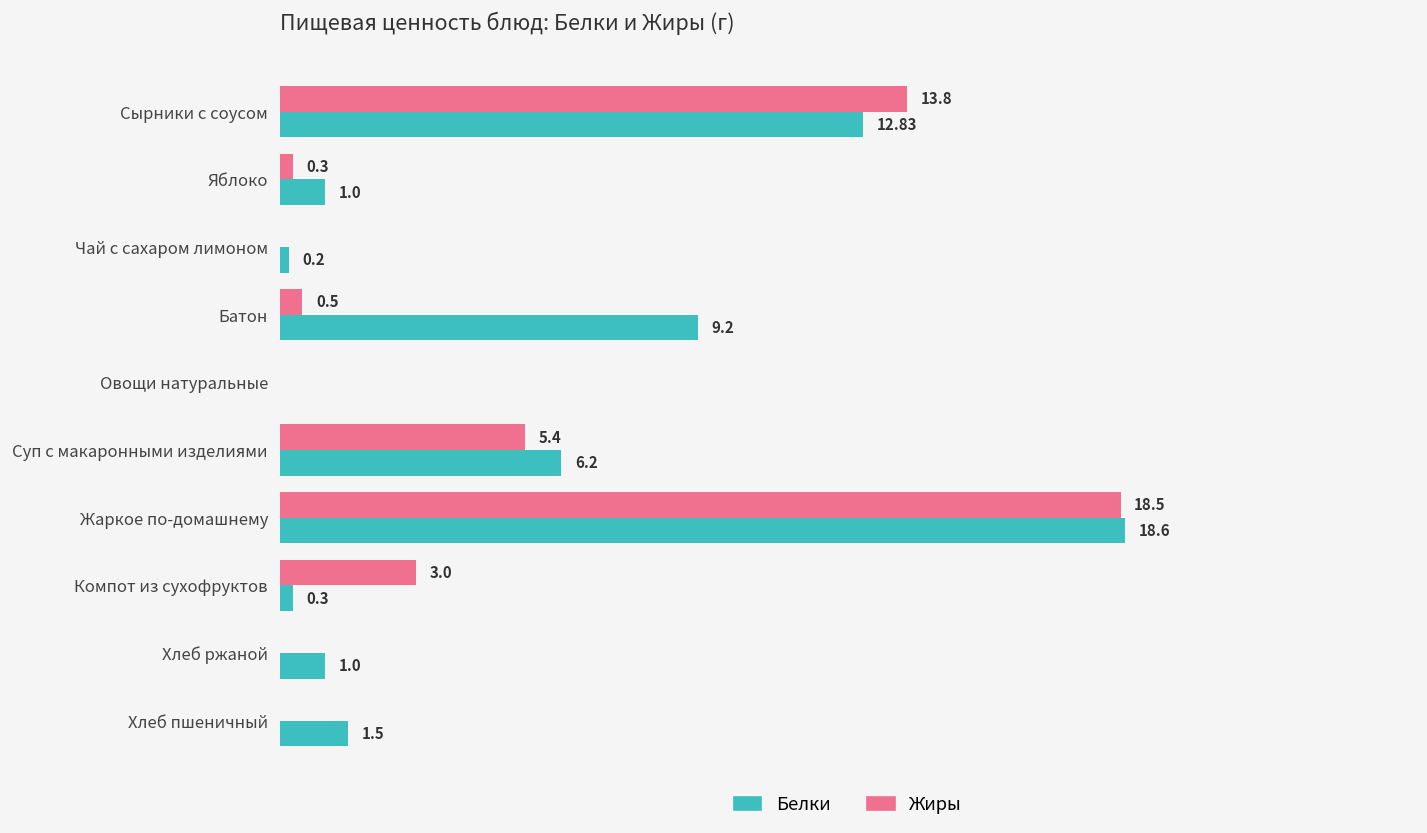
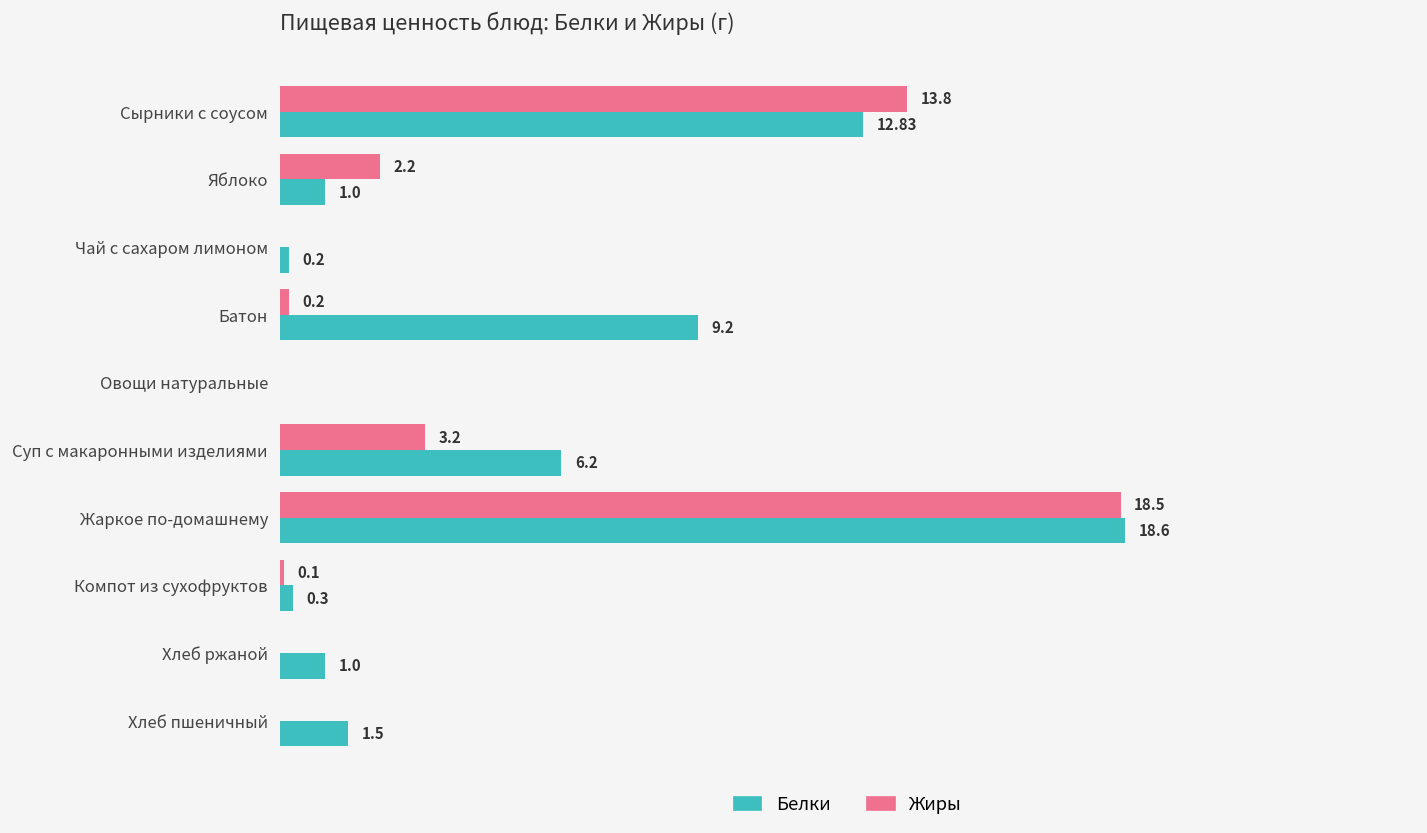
  {
    "Белки": {
      "Сырники с соусом": 12.83,
      "Яблоко": 1.0,
      "Чай с сахаром лимоном": 0.2,
      "Батон": 9.2,
      "Суп с макаронными изделиями": 6.2,
      "Жаркое по-домашнему": 18.6,
      "Компот из сухофруктов": 0.3,
      "Хлеб ржаной": 1.0,
      "Хлеб пшеничный": 1.5
    },
    "Жиры": {
      "Сырники с соусом": 13.8,
-     "Яблоко": 0.3,
-     "Батон": 0.5,
-     "Суп с макаронными изделиями": 5.4,
+     "Яблоко": 2.2,
+     "Батон": 0.2,
+     "Суп с макаронными изделиями": 3.2,
      "Жаркое по-домашнему": 18.5,
-     "Компот из сухофруктов": 3.0
+     "Компот из сухофруктов": 0.1
    }
  }
